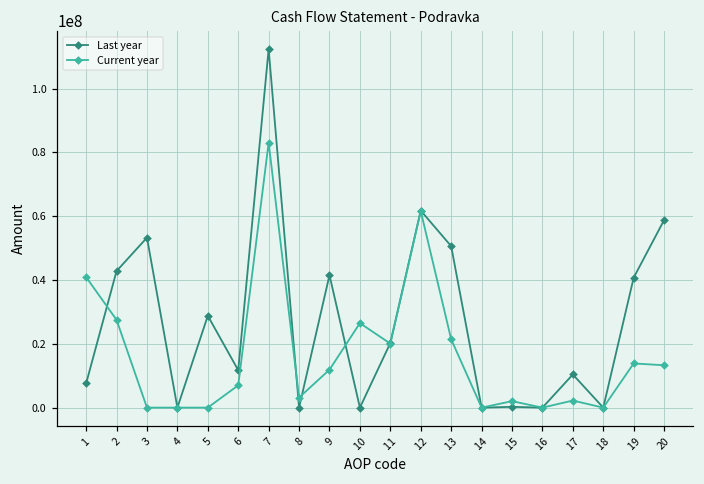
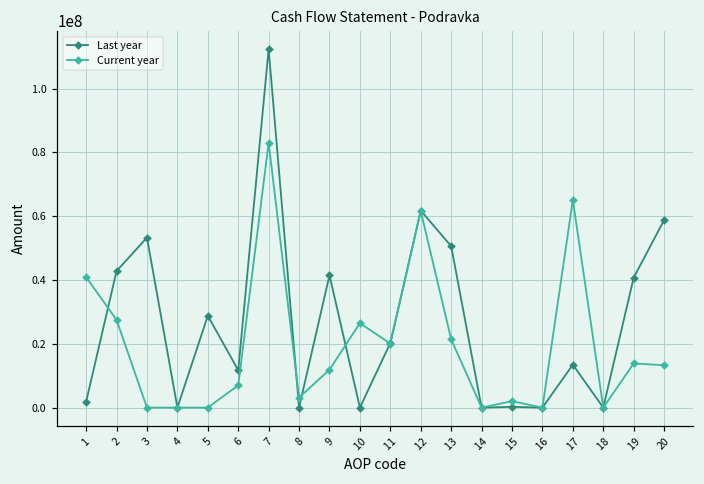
  {
    "Last year": {
-     "1": 8000000,
+     "1": 2000000,
      "2": 43000000,
      "3": 53000000,
      "5": 29000000,
      "6": 12000000,
      "7": 112000000,
      "8": 0,
      "9": 42000000,
      "10": 0,
      "13": 51000000,
      "15": 0,
-     "17": 10000000,
+     "17": 13000000,
      "19": 41000000,
      "20": 59000000
    },
    "Current year": {
      "1": 41000000,
      "2": 28000000,
      "3": 0,
      "5": 0,
      "6": 7000000,
      "7": 83000000,
      "8": 3000000,
      "9": 12000000,
      "10": 26000000,
      "13": 21000000,
      "15": 2000000,
-     "17": 2000000,
+     "17": 65000000,
      "19": 14000000,
      "20": 13000000
    }
  }
